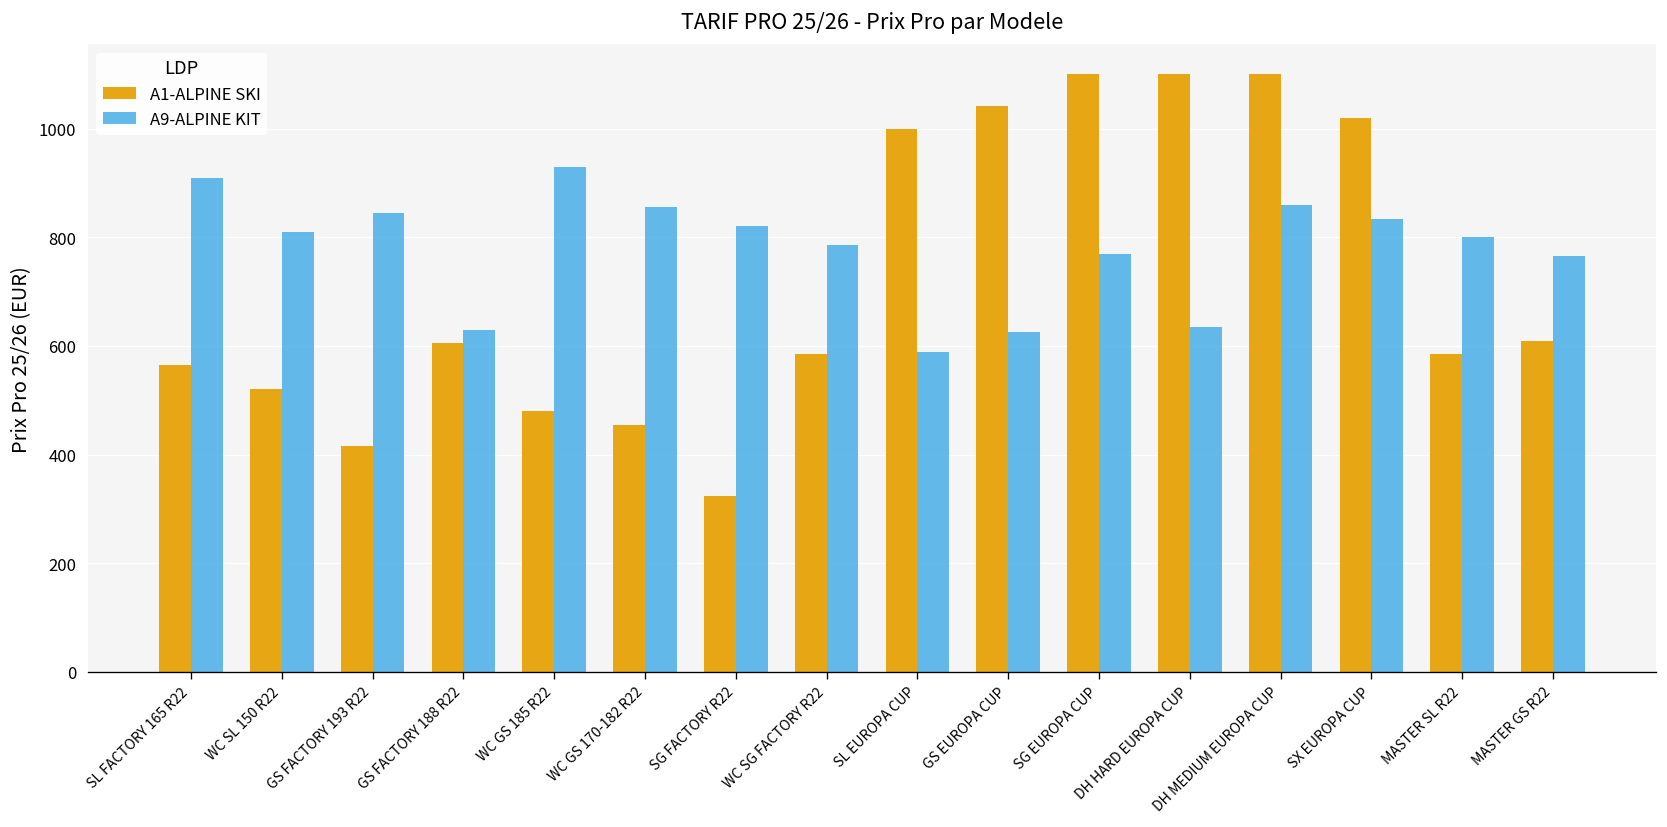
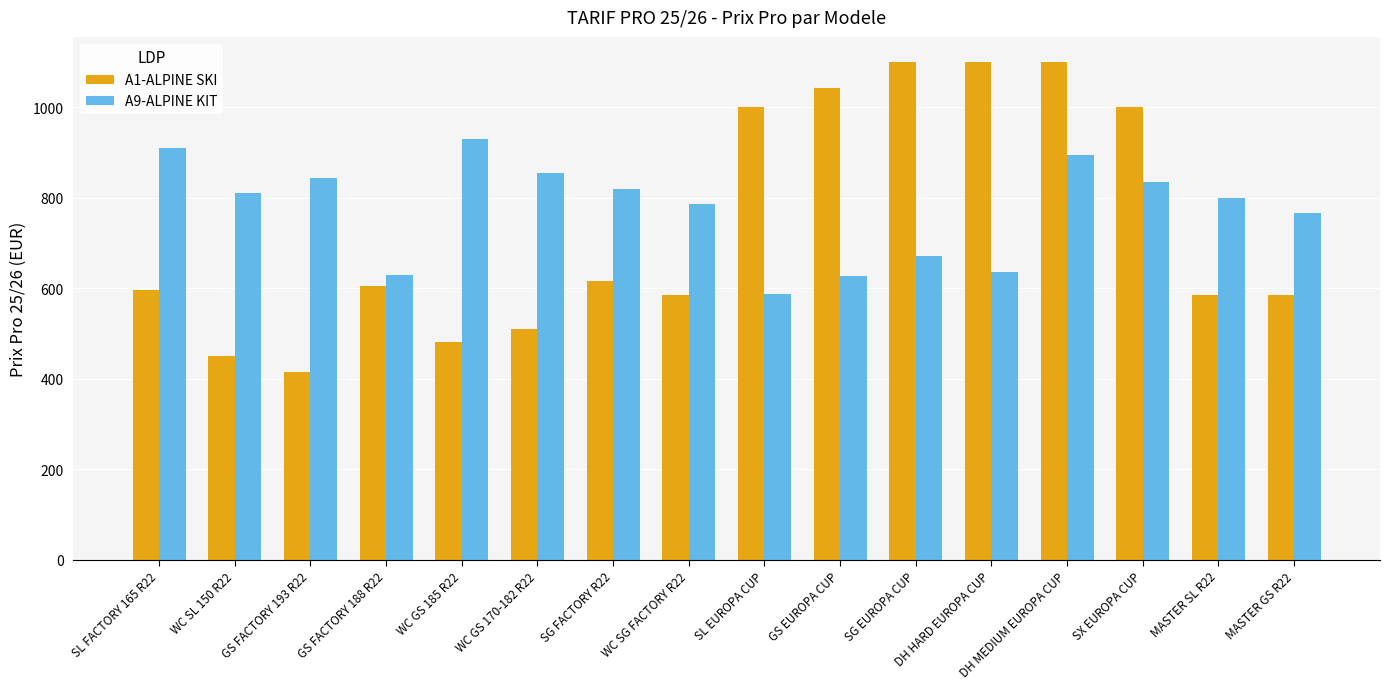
  {
    "A1-ALPINE SKI": {
-     "SL FACTORY 165 R22": 560,
-     "WC SL 150 R22": 520,
+     "SL FACTORY 165 R22": 600,
+     "WC SL 150 R22": 450,
      "GS FACTORY 193 R22": 420,
      "GS FACTORY 188 R22": 610,
      "WC GS 185 R22": 480,
-     "WC GS 170-182 R22": 460,
-     "SG FACTORY R22": 320,
+     "WC GS 170-182 R22": 510,
+     "SG FACTORY R22": 620,
      "WC SG FACTORY R22": 590,
      "SL EUROPA CUP": 1000,
      "GS EUROPA CUP": 1040,
      "SG EUROPA CUP": 1100,
      "DH HARD EUROPA CUP": 1100,
      "DH MEDIUM EUROPA CUP": 1100,
-     "SX EUROPA CUP": 1020,
+     "SX EUROPA CUP": 1000,
      "MASTER SL R22": 590,
-     "MASTER GS R22": 610
+     "MASTER GS R22": 590
    },
    "A9-ALPINE KIT": {
      "SL FACTORY 165 R22": 910,
      "WC SL 150 R22": 810,
      "GS FACTORY 193 R22": 840,
      "GS FACTORY 188 R22": 630,
      "WC GS 185 R22": 930,
      "WC GS 170-182 R22": 860,
      "SG FACTORY R22": 820,
      "WC SG FACTORY R22": 790,
      "SL EUROPA CUP": 590,
      "GS EUROPA CUP": 630,
-     "SG EUROPA CUP": 770,
+     "SG EUROPA CUP": 670,
      "DH HARD EUROPA CUP": 640,
-     "DH MEDIUM EUROPA CUP": 860,
+     "DH MEDIUM EUROPA CUP": 900,
      "SX EUROPA CUP": 830,
      "MASTER SL R22": 800,
      "MASTER GS R22": 770
    }
  }
